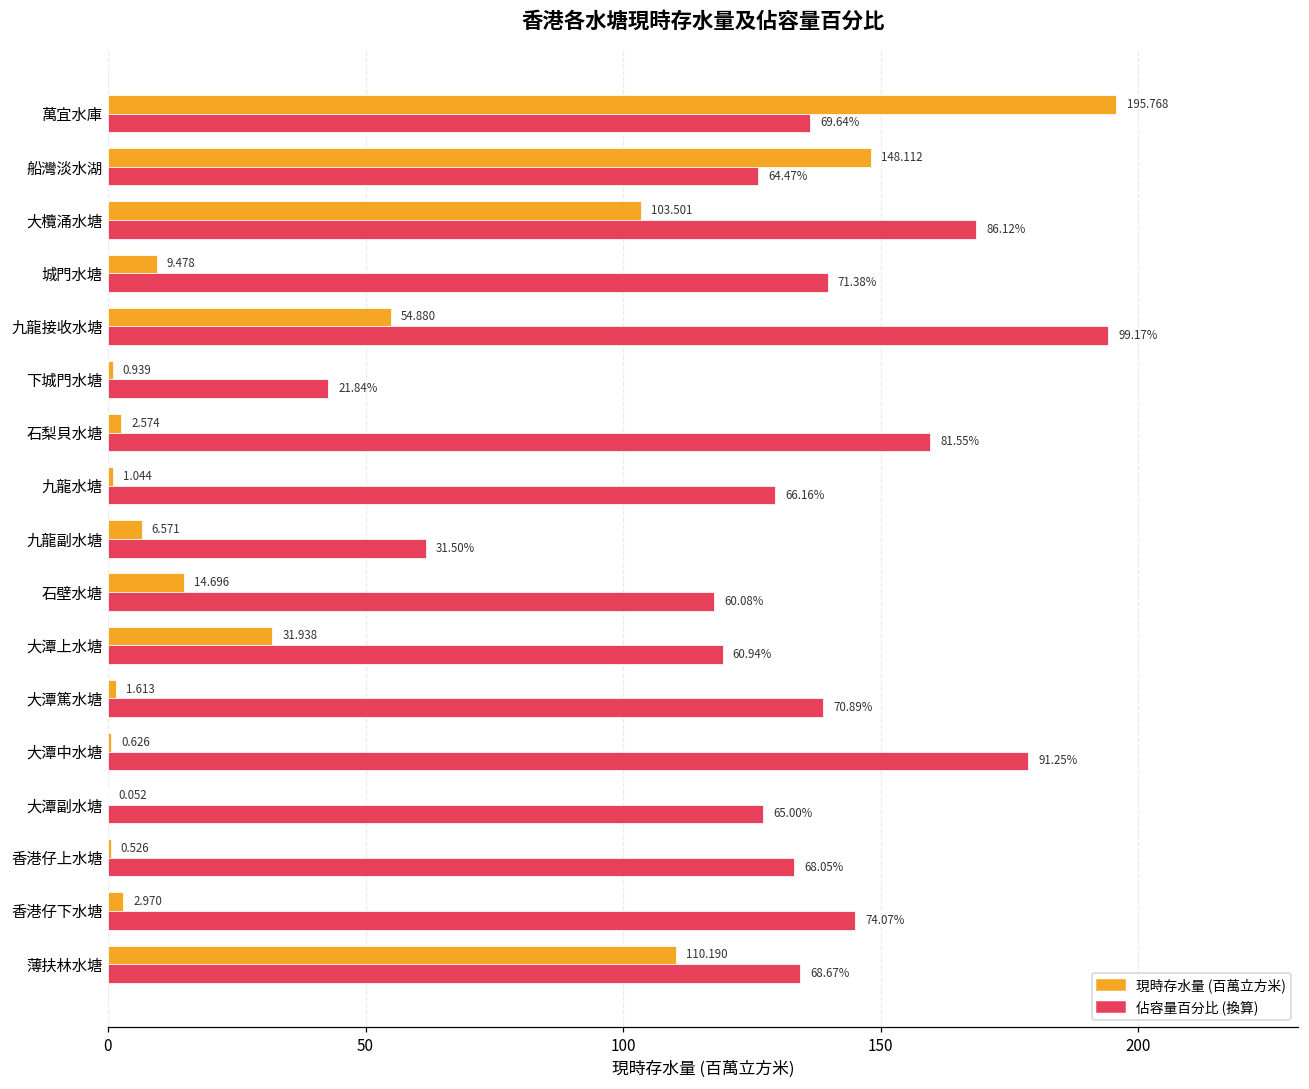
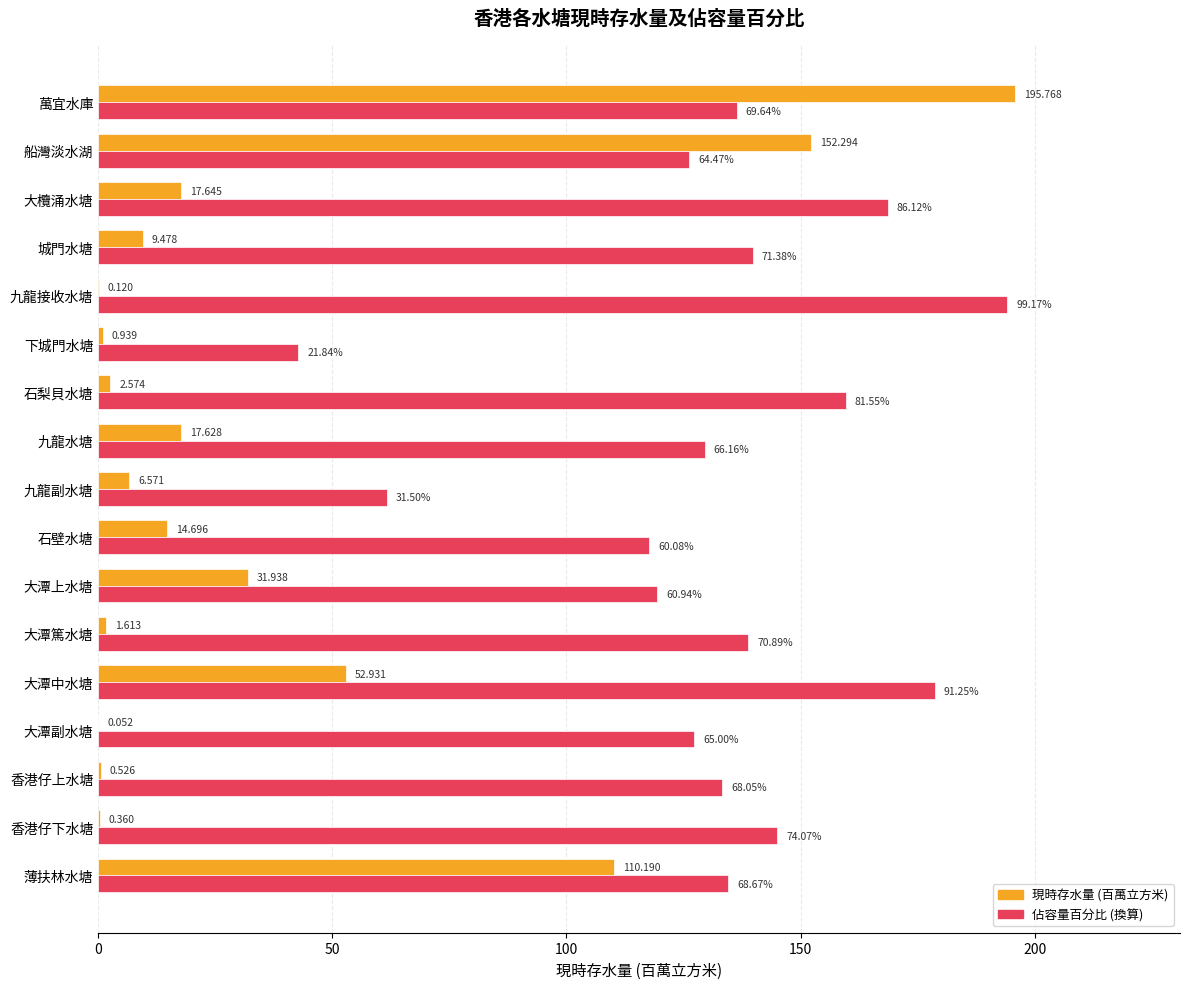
  {
    "現時存水量 (百萬立方米)": {
      "萬宜水庫": 195.768,
-     "船灣淡水湖": 148.112,
-     "大欖涌水塘": 103.501,
+     "船灣淡水湖": 152.294,
+     "大欖涌水塘": 17.645,
      "城門水塘": 9.478,
-     "九龍接收水塘": 54.880,
+     "九龍接收水塘": 0.120,
      "下城門水塘": 0.939,
      "石梨貝水塘": 2.574,
-     "九龍水塘": 1.044,
+     "九龍水塘": 17.628,
      "九龍副水塘": 6.571,
      "石壁水塘": 14.696,
      "大潭上水塘": 31.938,
      "大潭篤水塘": 1.613,
-     "大潭中水塘": 0.626,
+     "大潭中水塘": 52.931,
      "大潭副水塘": 0.052,
      "香港仔上水塘": 0.526,
-     "香港仔下水塘": 2.970,
+     "香港仔下水塘": 0.360,
      "薄扶林水塘": 110.190
    }
  }
